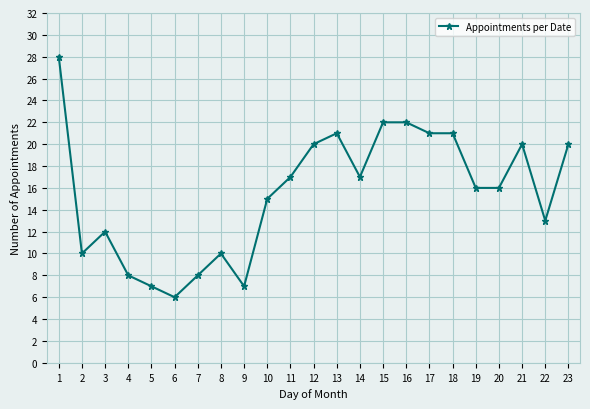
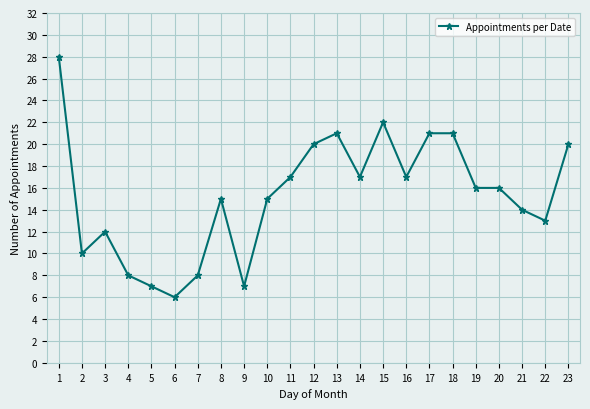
  {
    "1": 28,
    "2": 10,
    "3": 12,
    "4": 8,
    "5": 7,
    "6": 6,
    "7": 8,
-   "8": 10,
+   "8": 15,
    "9": 7,
    "10": 15,
    "11": 17,
    "12": 20,
    "13": 21,
    "14": 17,
    "15": 22,
-   "16": 22,
+   "16": 17,
    "17": 21,
    "18": 21,
    "19": 16,
    "20": 16,
-   "21": 20,
+   "21": 14,
    "22": 13,
    "23": 20
  }
